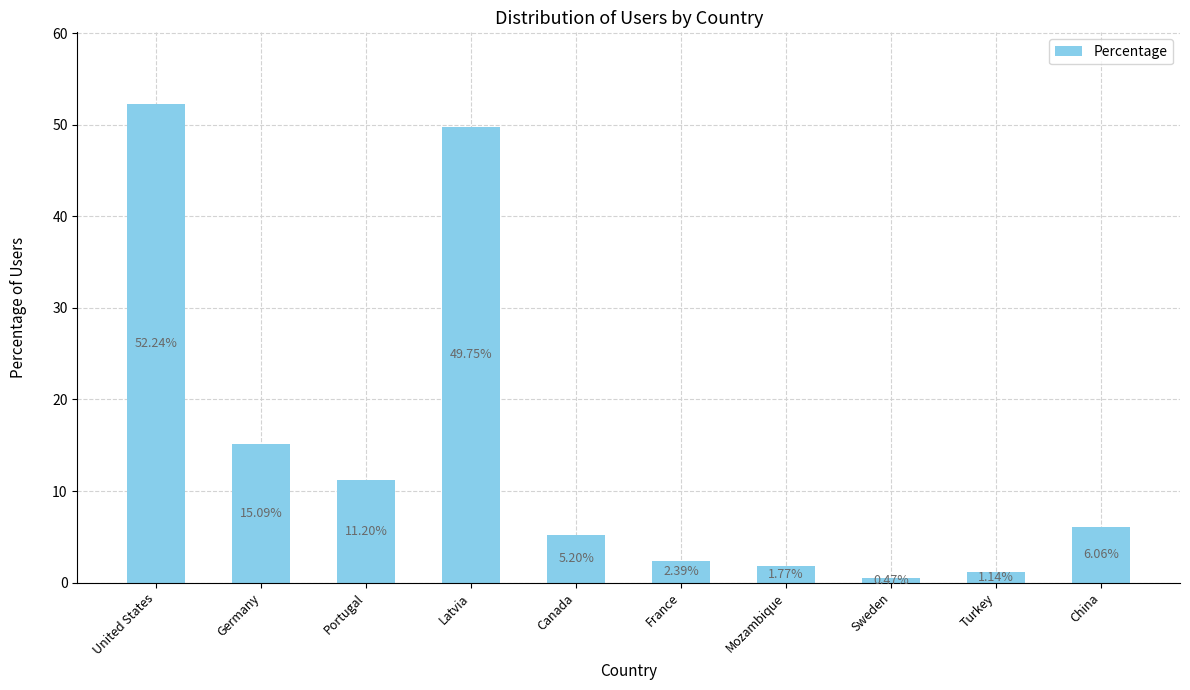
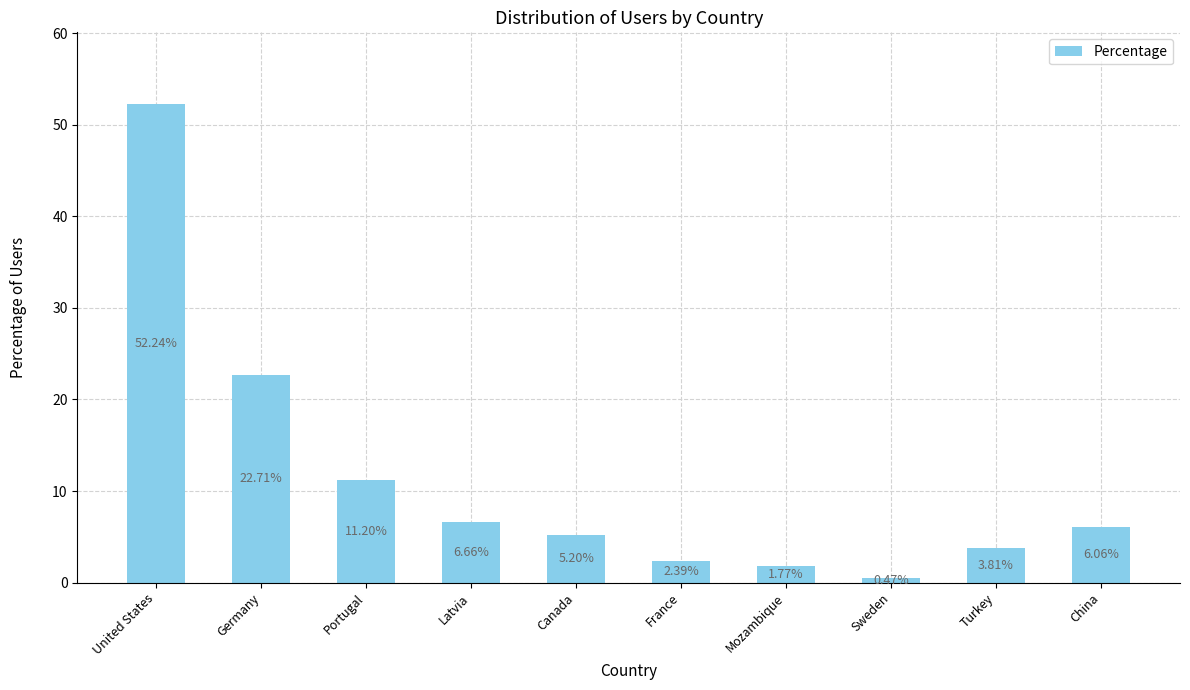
  {
    "United States": "52.24%",
-   "Germany": "15.09%",
+   "Germany": "22.71%",
    "Portugal": "11.20%",
-   "Latvia": "49.75%",
+   "Latvia": "6.66%",
    "Canada": "5.20%",
    "France": "2.39%",
    "Mozambique": "1.77%",
    "Sweden": "0.47%",
-   "Turkey": "1.14%",
+   "Turkey": "3.81%",
    "China": "6.06%"
  }
